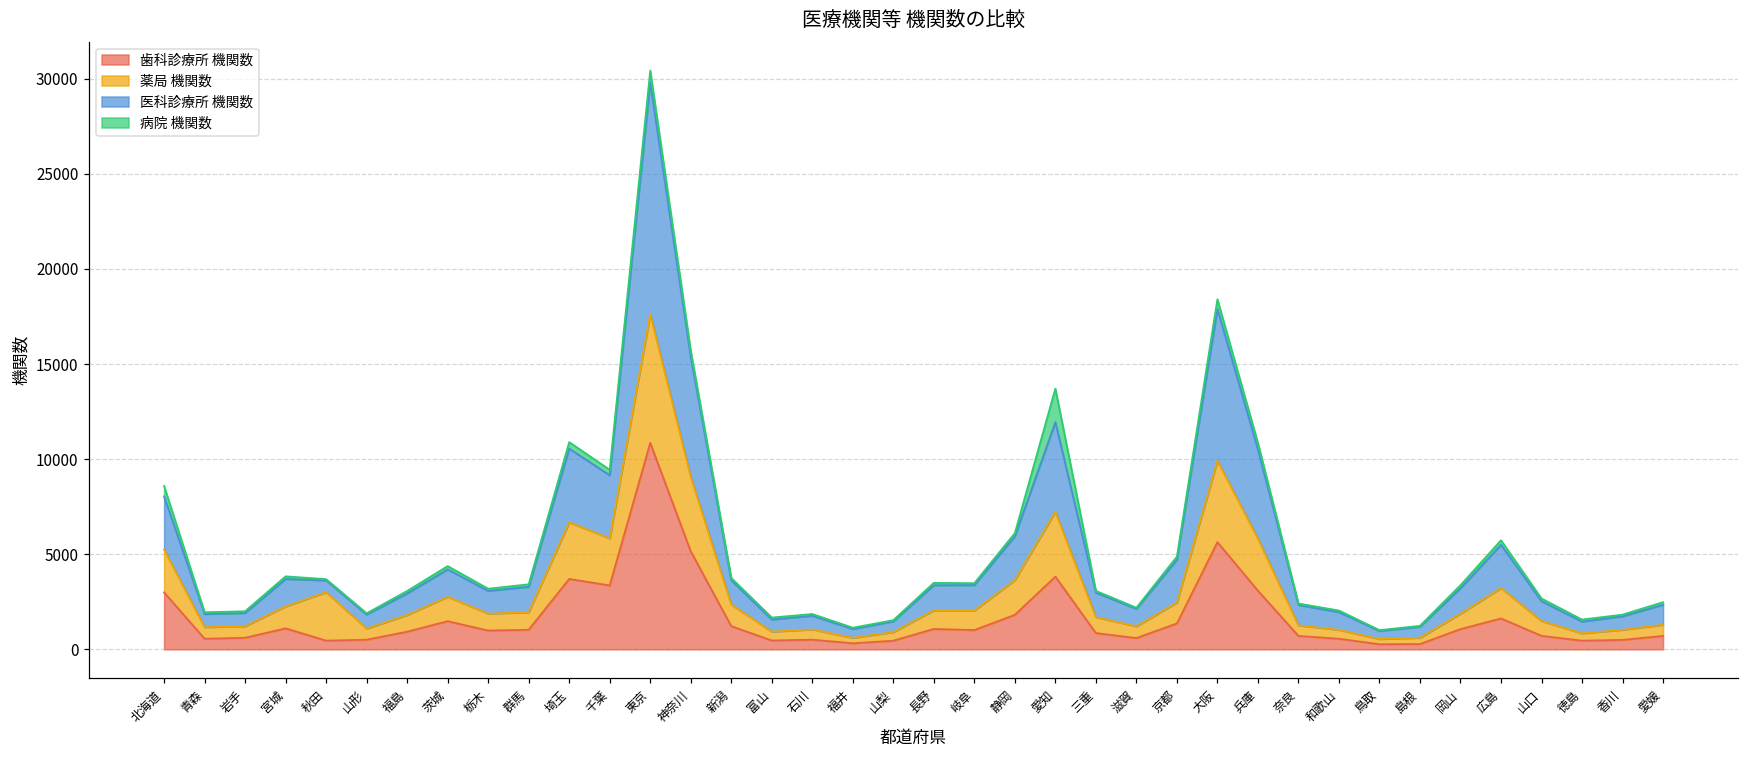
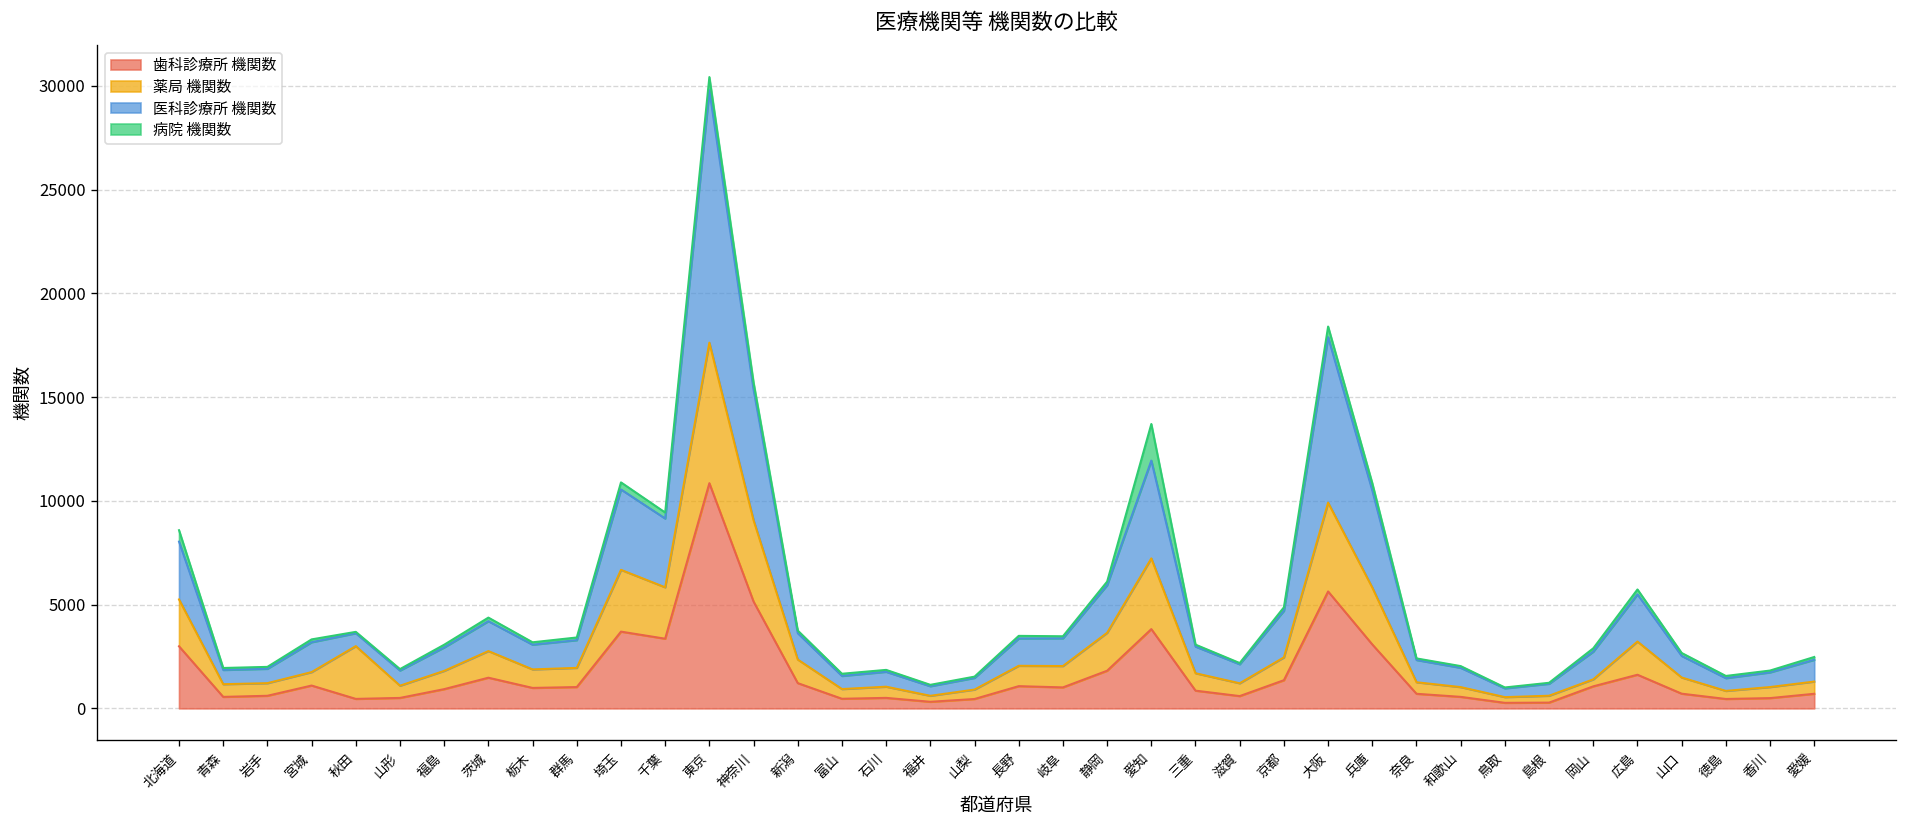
  {
    "歯科診療所 機関数": {
      "北海道": 3000,
      "青森": 600,
      "岩手": 600,
      "宮城": 1100,
      "秋田": 500,
      "山形": 500,
      "福島": 900,
      "茨城": 1500,
      "栃木": 1000,
      "群馬": 1000,
      "埼玉": 3700,
      "千葉": 3400,
      "東京": 10900,
      "神奈川": 5100,
      "新潟": 1200,
      "富山": 500,
      "石川": 500,
      "福井": 300,
      "山梨": 500,
      "長野": 1100,
      "岐阜": 1000,
      "静岡": 1800,
      "愛知": 3800,
      "三重": 900,
      "滋賀": 600,
      "京都": 1400,
      "大阪": 5600,
      "兵庫": 3100,
      "奈良": 700,
      "和歌山": 600,
      "鳥取": 300,
      "島根": 300,
      "岡山": 1100,
      "広島": 1600,
      "山口": 700,
      "徳島": 500,
      "香川": 500,
      "愛媛": 700
    },
    "薬局 機関数": {
      "北海道": 2300,
      "青森": 600,
      "岩手": 600,
-     "宮城": 1200,
+     "宮城": 600,
      "秋田": 2500,
      "山形": 600,
      "福島": 900,
      "茨城": 1300,
      "栃木": 900,
      "群馬": 900,
      "埼玉": 3000,
      "千葉": 2500,
      "東京": 6800,
      "神奈川": 3900,
      "新潟": 1100,
      "富山": 500,
      "石川": 500,
      "福井": 300,
      "山梨": 500,
      "長野": 1000,
      "岐阜": 1000,
      "静岡": 1800,
      "愛知": 3400,
      "三重": 800,
      "滋賀": 600,
      "京都": 1100,
      "大阪": 4300,
      "兵庫": 2700,
      "奈良": 600,
      "和歌山": 500,
      "鳥取": 300,
      "島根": 300,
-     "岡山": 800,
+     "岡山": 300,
      "広島": 1600,
      "山口": 800,
      "徳島": 400,
      "香川": 500,
      "愛媛": 600
    },
    "医科診療所 機関数": {
      "北海道": 2800,
      "茨城": 1400,
      "埼玉": 3900,
      "千葉": 3300,
      "東京": 12200,
      "神奈川": 6300,
      "静岡": 2300,
      "愛知": 4700,
      "京都": 2200,
      "大阪": 8000,
      "兵庫": 4700,
      "岡山": 1300,
      "広島": 2300
    },
    "病院 機関数": {
      "北海道": 600,
      "茨城": 200,
      "埼玉": 300,
      "千葉": 300,
      "東京": 600,
      "神奈川": 300,
      "静岡": 200,
      "愛知": 1800,
      "京都": 200,
      "大阪": 500,
      "兵庫": 300,
      "岡山": 200,
      "広島": 200
    }
  }
